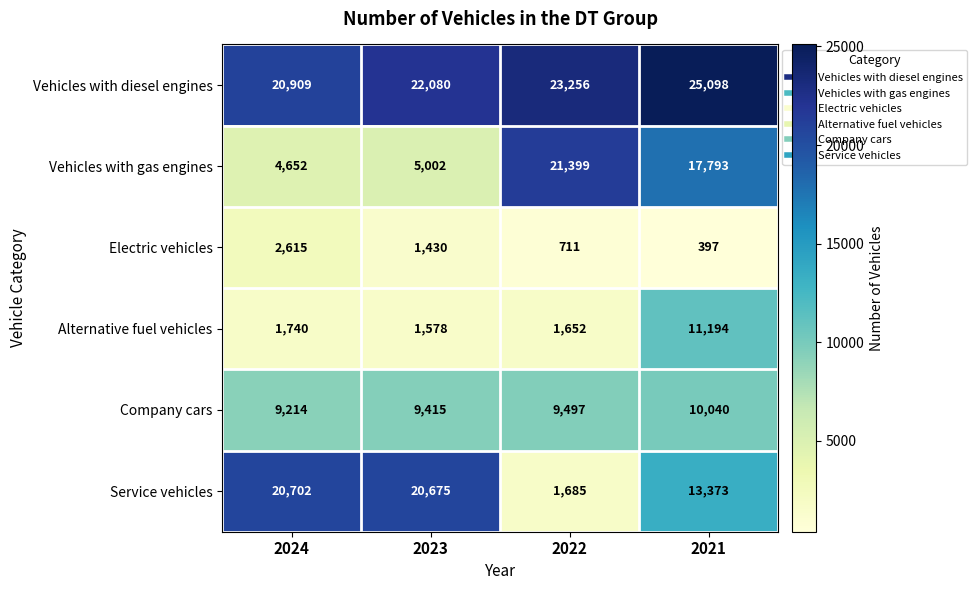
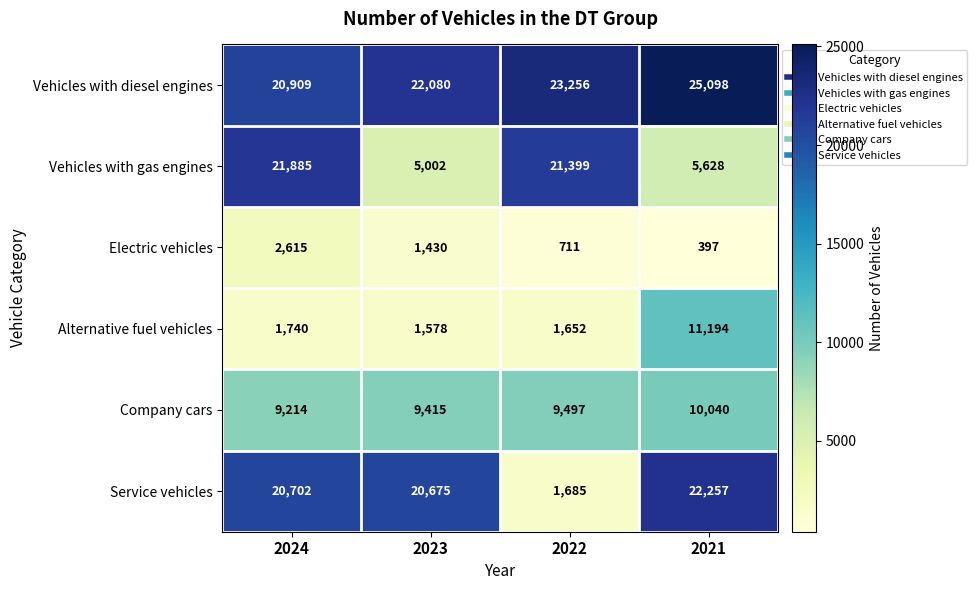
  {
    "Vehicles with diesel engines": {
      "2024": "20,909",
      "2023": "22,080",
      "2022": "23,256",
      "2021": "25,098"
    },
    "Vehicles with gas engines": {
-     "2024": "4,652",
+     "2024": "21,885",
      "2023": "5,002",
      "2022": "21,399",
-     "2021": "17,793"
+     "2021": "5,628"
    },
    "Electric vehicles": {
      "2024": "2,615",
      "2023": "1,430",
      "2022": "711",
      "2021": "397"
    },
    "Alternative fuel vehicles": {
      "2024": "1,740",
      "2023": "1,578",
      "2022": "1,652",
      "2021": "11,194"
    },
    "Company cars": {
      "2024": "9,214",
      "2023": "9,415",
      "2022": "9,497",
      "2021": "10,040"
    },
    "Service vehicles": {
      "2024": "20,702",
      "2023": "20,675",
      "2022": "1,685",
-     "2021": "13,373"
+     "2021": "22,257"
    }
  }
